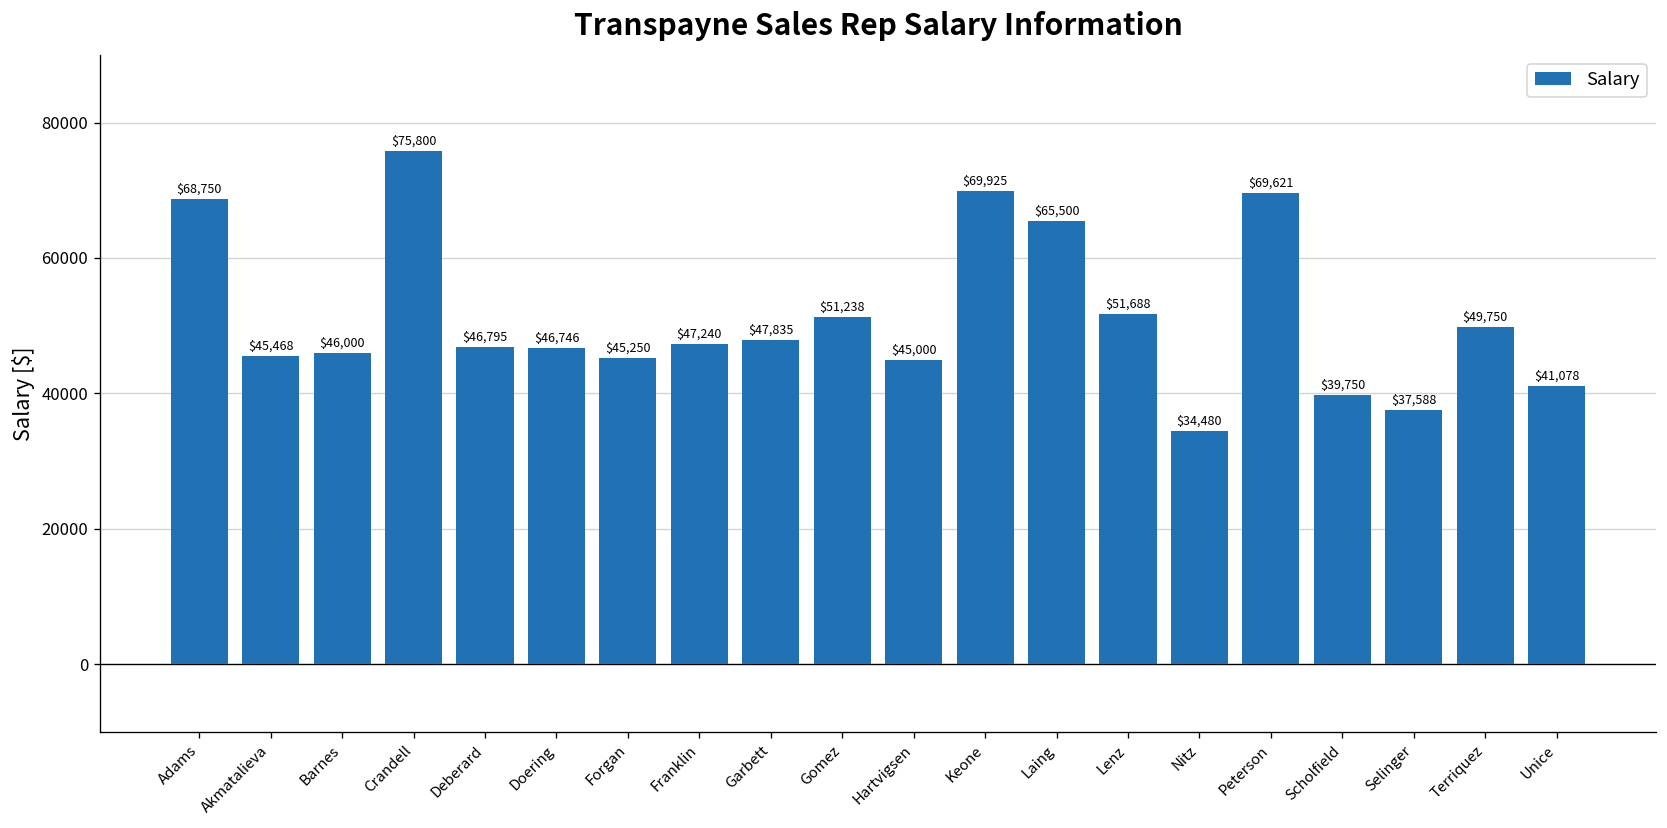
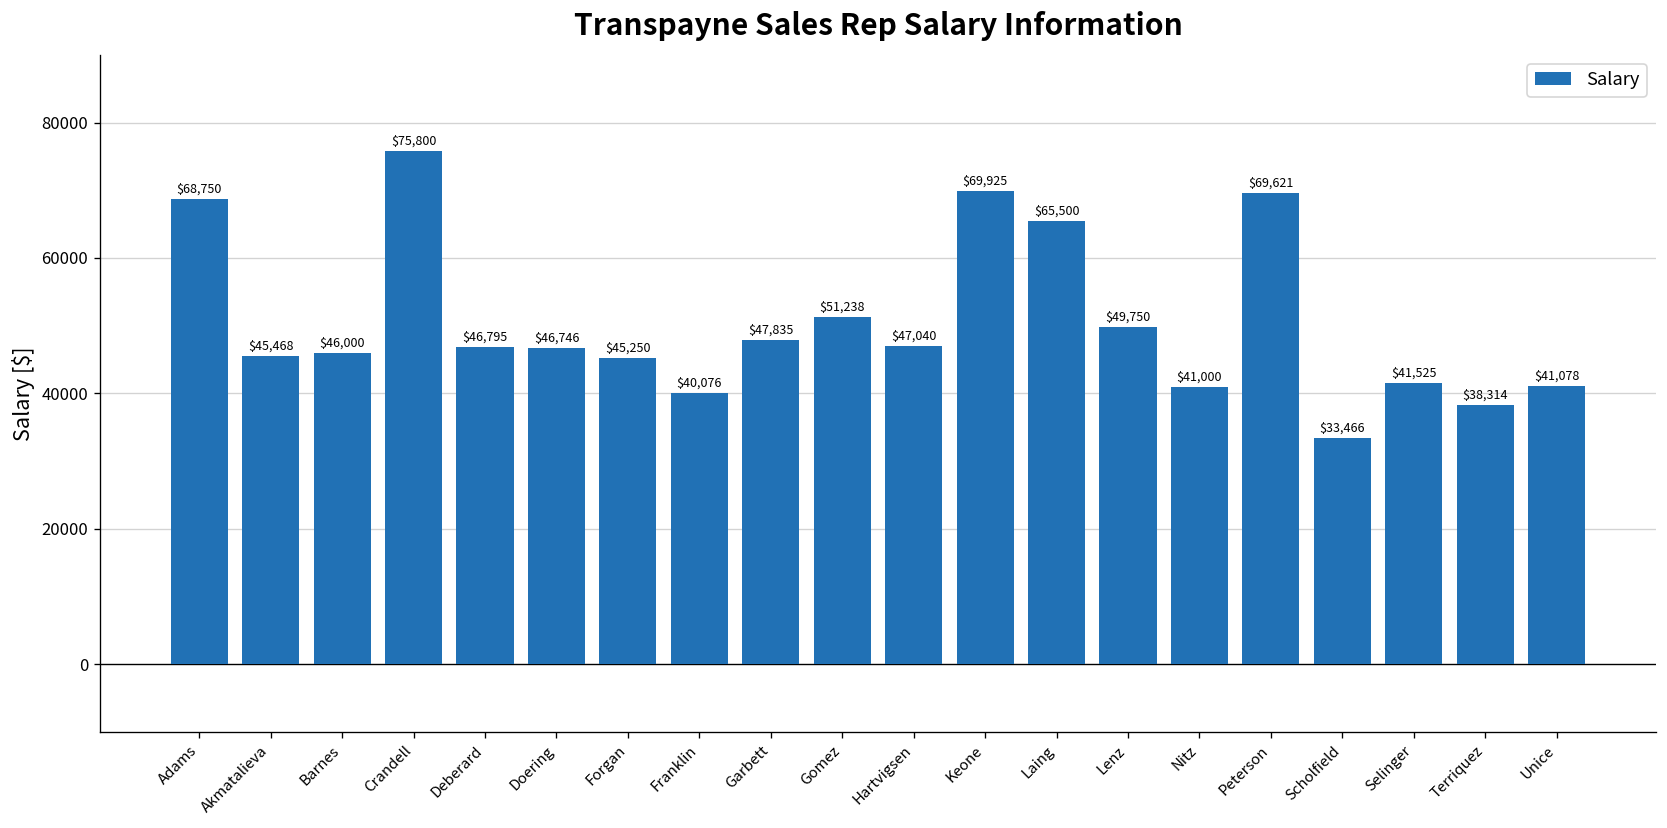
  {
    "Adams": "$68,750",
    "Akmatalieva": "$45,468",
    "Barnes": "$46,000",
    "Crandell": "$75,800",
    "Deberard": "$46,795",
    "Doering": "$46,746",
    "Forgan": "$45,250",
-   "Franklin": "$47,240",
+   "Franklin": "$40,076",
    "Garbett": "$47,835",
    "Gomez": "$51,238",
-   "Hartvigsen": "$45,000",
+   "Hartvigsen": "$47,040",
    "Keone": "$69,925",
    "Laing": "$65,500",
-   "Lenz": "$51,688",
-   "Nitz": "$34,480",
+   "Lenz": "$49,750",
+   "Nitz": "$41,000",
    "Peterson": "$69,621",
-   "Scholfield": "$39,750",
-   "Selinger": "$37,588",
-   "Terriquez": "$49,750",
+   "Scholfield": "$33,466",
+   "Selinger": "$41,525",
+   "Terriquez": "$38,314",
    "Unice": "$41,078"
  }
